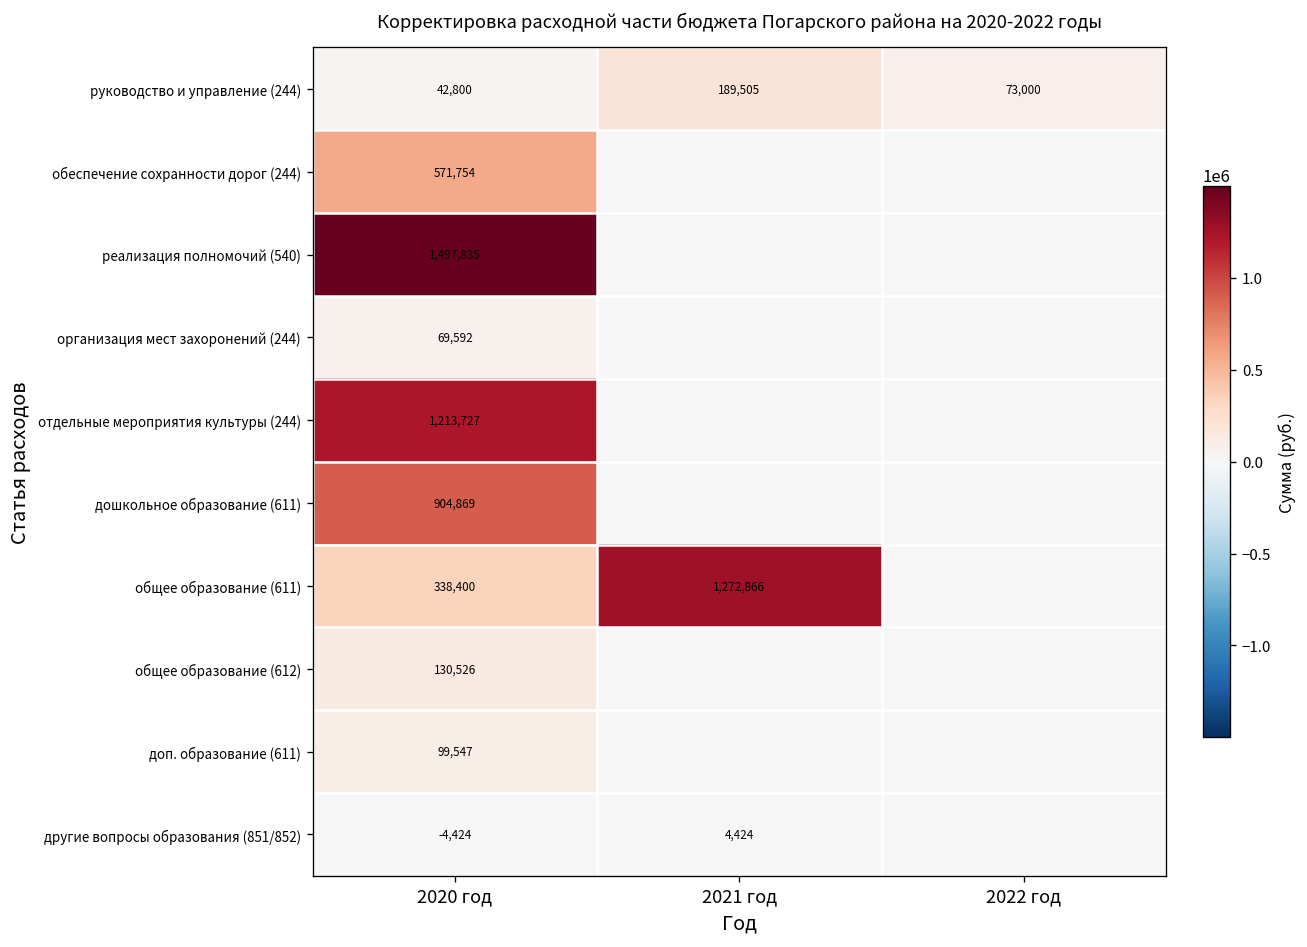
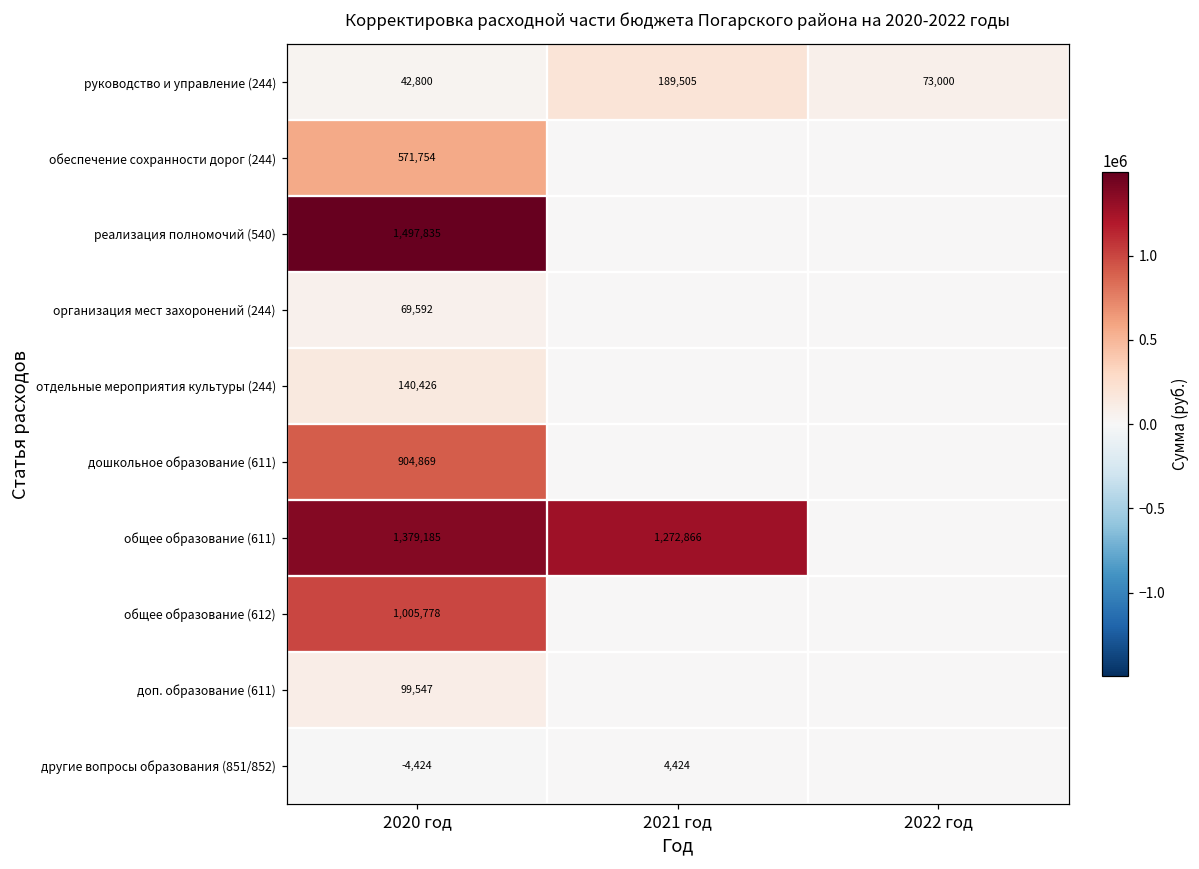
  {
    "руководство и управление (244)": {
      "2020 год": "42,800",
      "2021 год": "189,505",
      "2022 год": "73,000"
    },
    "обеспечение сохранности дорог (244)": {
      "2020 год": "571,754"
    },
    "реализация полномочий (540)": {
      "2020 год": "1,497,835"
    },
    "организация мест захоронений (244)": {
      "2020 год": "69,592"
    },
    "отдельные мероприятия культуры (244)": {
-     "2020 год": "1,213,727"
+     "2020 год": "140,426"
    },
    "дошкольное образование (611)": {
      "2020 год": "904,869"
    },
    "общее образование (611)": {
-     "2020 год": "338,400",
+     "2020 год": "1,379,185",
      "2021 год": "1,272,866"
    },
    "общее образование (612)": {
-     "2020 год": "130,526"
+     "2020 год": "1,005,778"
    },
    "доп. образование (611)": {
      "2020 год": "99,547"
    },
    "другие вопросы образования (851/852)": {
      "2020 год": "-4,424",
      "2021 год": "4,424"
    }
  }
